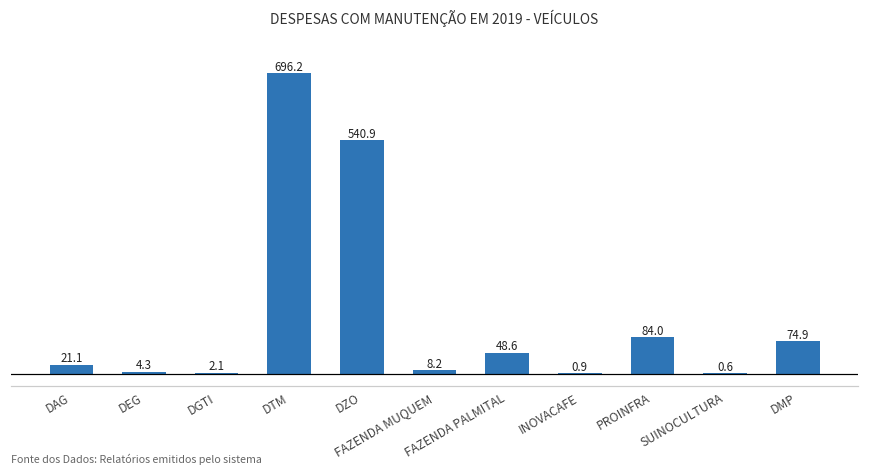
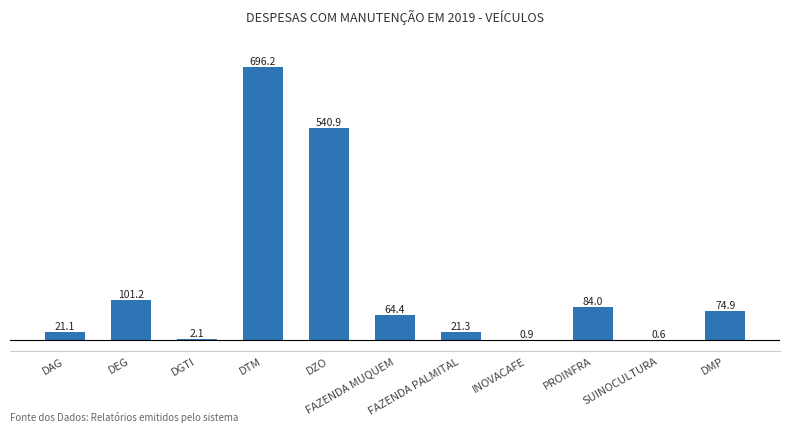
  {
    "DAG": 21.1,
-   "DEG": 4.3,
+   "DEG": 101.2,
    "DGTI": 2.1,
    "DTM": 696.2,
    "DZO": 540.9,
-   "FAZENDA MUQUEM": 8.2,
-   "FAZENDA PALMITAL": 48.6,
+   "FAZENDA MUQUEM": 64.4,
+   "FAZENDA PALMITAL": 21.3,
    "INOVACAFE": 0.9,
    "PROINFRA": 84.0,
    "SUINOCULTURA": 0.6,
    "DMP": 74.9
  }
